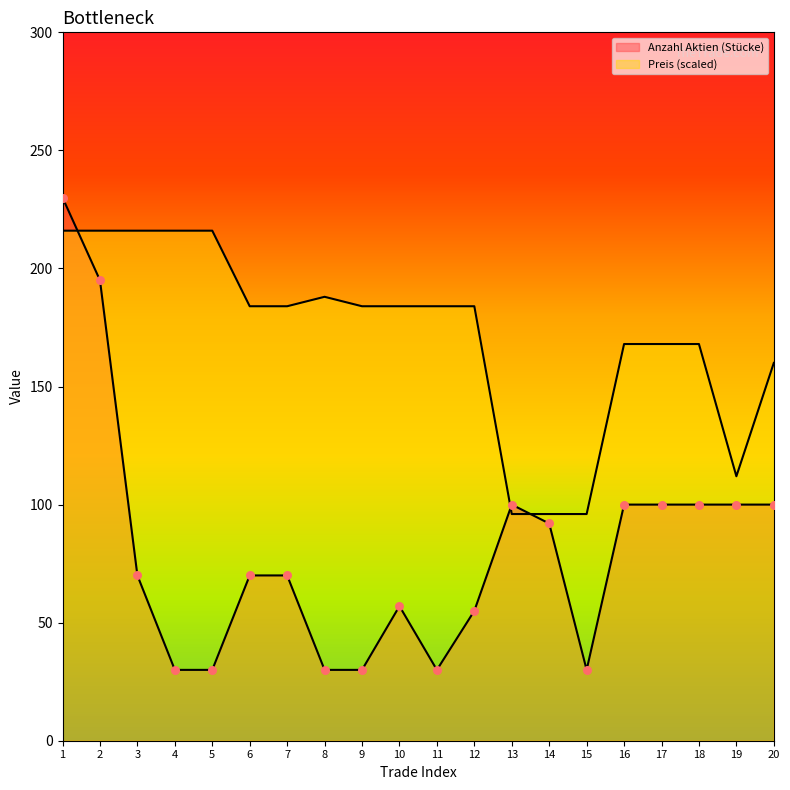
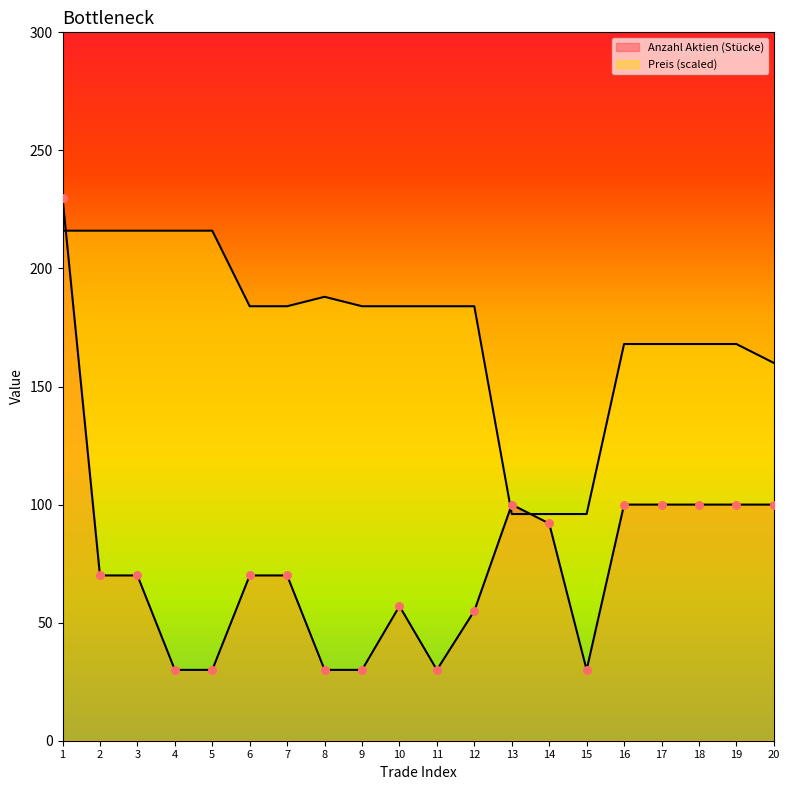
  {
    "Anzahl Aktien (Stücke)": {
      "1": 230,
-     "2": 195,
+     "2": 70,
      "3": 70,
      "4": 30,
      "5": 30,
      "6": 70,
      "7": 70,
      "8": 30,
      "9": 30,
      "10": 57,
      "11": 30,
      "12": 55,
      "13": 100,
      "14": 92,
      "15": 30,
      "16": 100,
      "17": 100,
      "18": 100,
      "19": 100,
      "20": 100
    },
    "Preis (scaled)": {
      "1": 216,
      "2": 216,
      "3": 216,
      "4": 216,
      "5": 216,
      "6": 184,
      "7": 184,
      "8": 188,
      "9": 184,
      "10": 184,
      "11": 184,
      "12": 184,
      "13": 96,
      "14": 96,
      "15": 96,
      "16": 168,
      "17": 168,
      "18": 168,
-     "19": 112,
+     "19": 168,
      "20": 160
    }
  }
